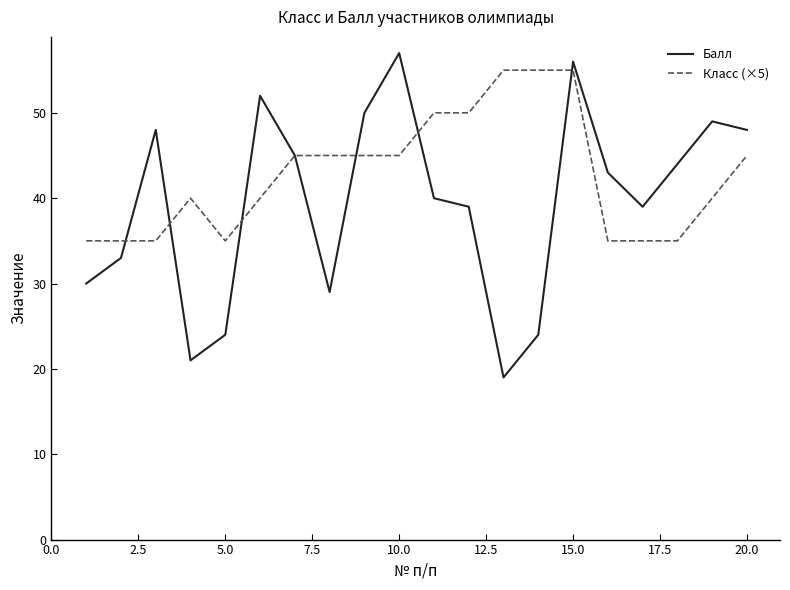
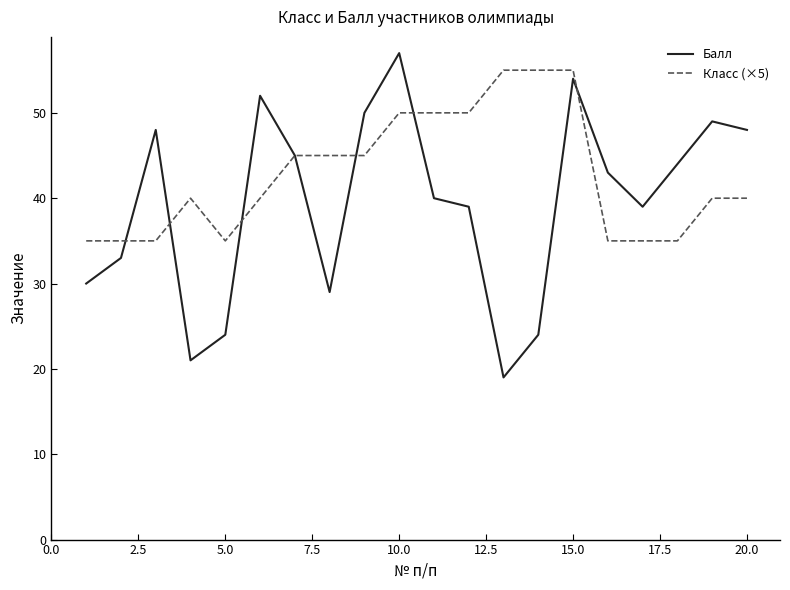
  {
    "Балл": {
      "5.0": 24,
      "10.0": 57,
-     "15.0": 56,
+     "15.0": 54,
      "20.0": 48
    },
    "Класс (×5)": {
      "5.0": 35,
-     "10.0": 45,
+     "10.0": 50,
      "15.0": 55,
-     "20.0": 45
+     "20.0": 40
    }
  }
